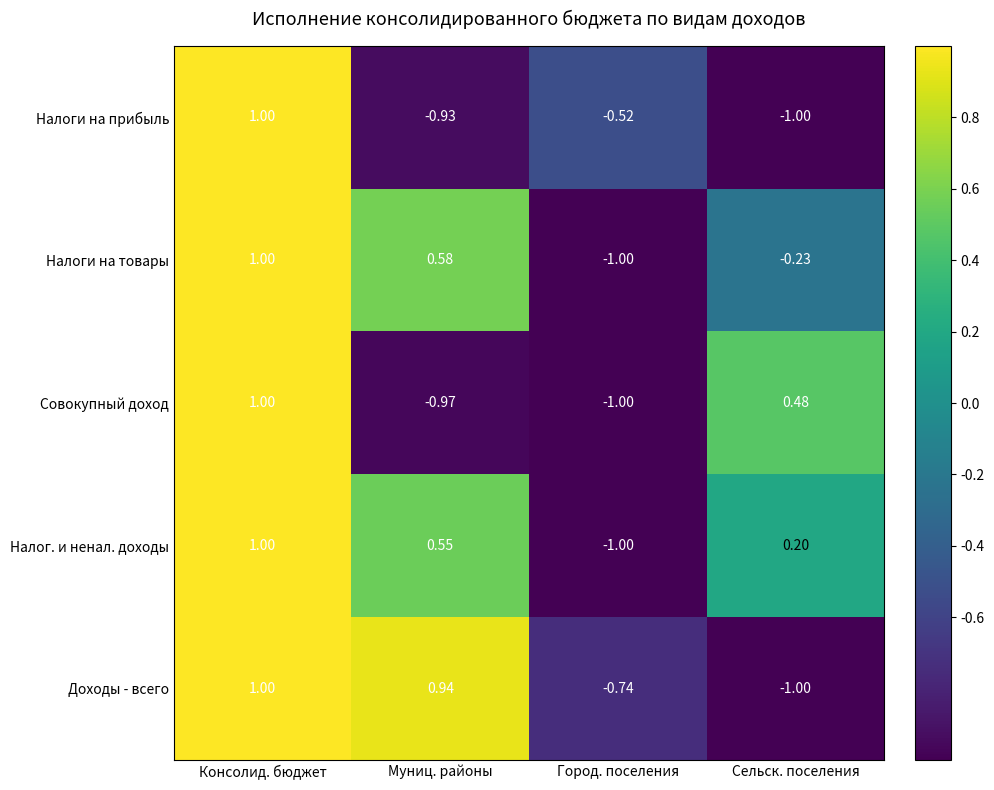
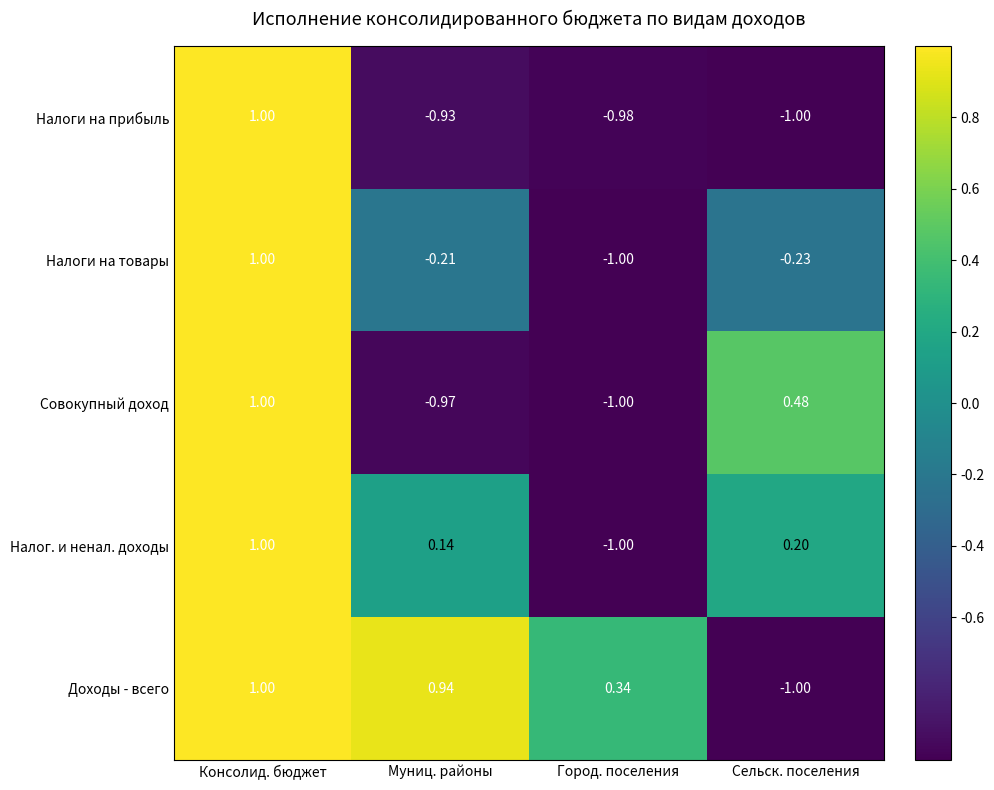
  {
    "Налоги на прибыль": {
      "Консолид. бюджет": 1.00,
      "Муниц. районы": -0.93,
-     "Город. поселения": -0.52,
+     "Город. поселения": -0.98,
      "Сельск. поселения": -1.00
    },
    "Налоги на товары": {
      "Консолид. бюджет": 1.00,
-     "Муниц. районы": 0.58,
+     "Муниц. районы": -0.21,
      "Город. поселения": -1.00,
      "Сельск. поселения": -0.23
    },
    "Совокупный доход": {
      "Консолид. бюджет": 1.00,
      "Муниц. районы": -0.97,
      "Город. поселения": -1.00,
      "Сельск. поселения": 0.48
    },
    "Налог. и ненал. доходы": {
      "Консолид. бюджет": 1.00,
-     "Муниц. районы": 0.55,
+     "Муниц. районы": 0.14,
      "Город. поселения": -1.00,
      "Сельск. поселения": 0.20
    },
    "Доходы - всего": {
      "Консолид. бюджет": 1.00,
      "Муниц. районы": 0.94,
-     "Город. поселения": -0.74,
+     "Город. поселения": 0.34,
      "Сельск. поселения": -1.00
    }
  }
